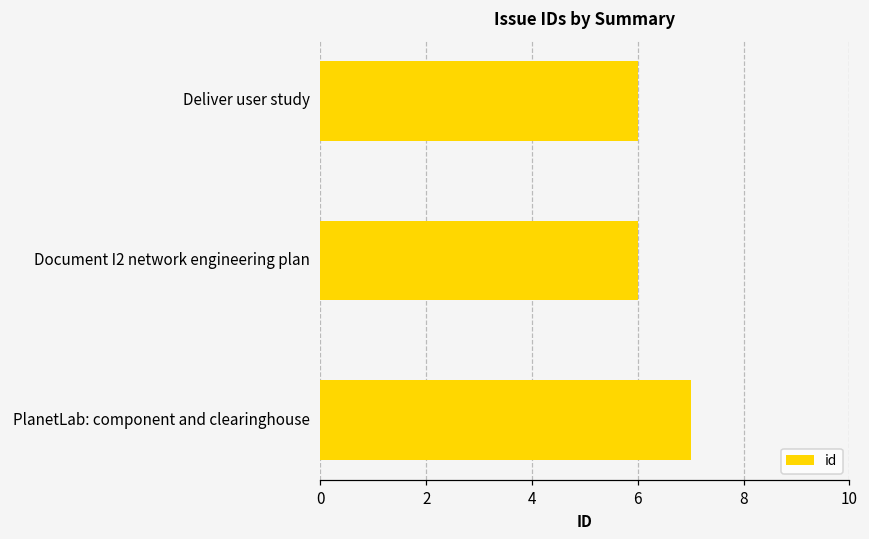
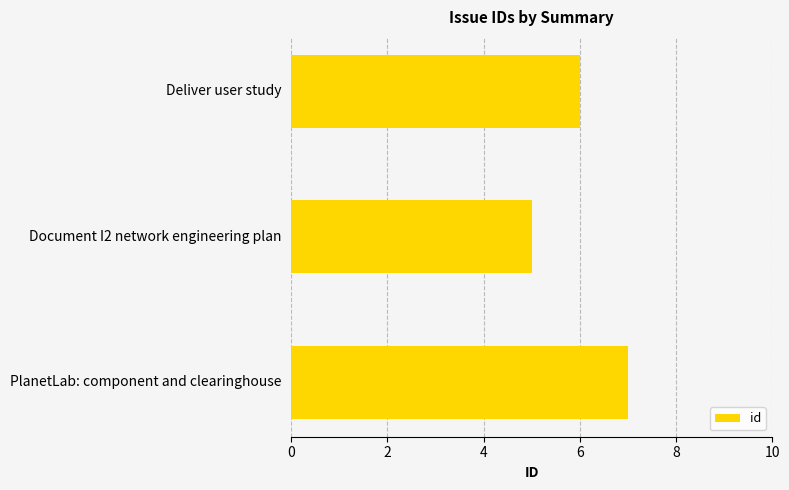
  {
    "Deliver user study": 6,
-   "Document I2 network engineering plan": 6,
+   "Document I2 network engineering plan": 5,
    "PlanetLab: component and clearinghouse": 7
  }
